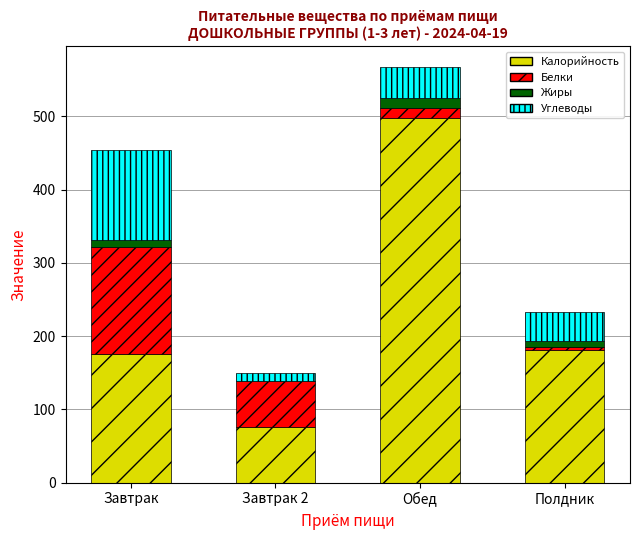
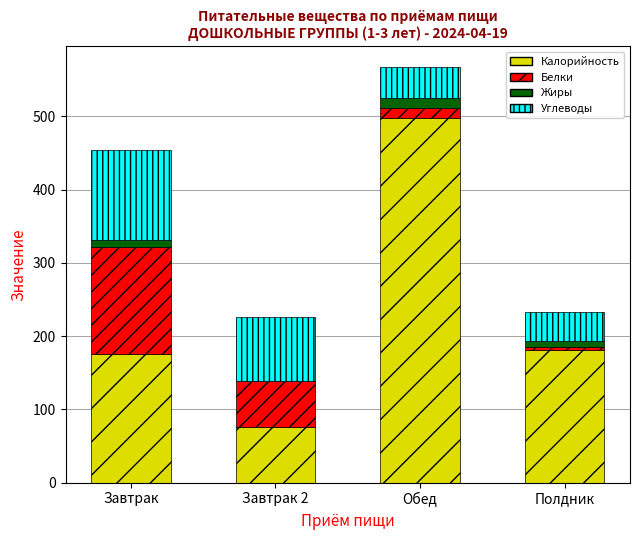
  {
    "Калорийность": {
      "Завтрак": 180,
      "Завтрак 2": 80,
      "Обед": 500,
      "Полдник": 180
    },
    "Белки": {
      "Завтрак": 150,
      "Завтрак 2": 60,
      "Обед": 10,
      "Полдник": 0
    },
    "Жиры": {
      "Завтрак": 10,
      "Обед": 10,
      "Полдник": 10
    },
    "Углеводы": {
      "Завтрак": 120,
-     "Завтрак 2": 10,
+     "Завтрак 2": 90,
      "Обед": 40,
      "Полдник": 40
    }
  }
